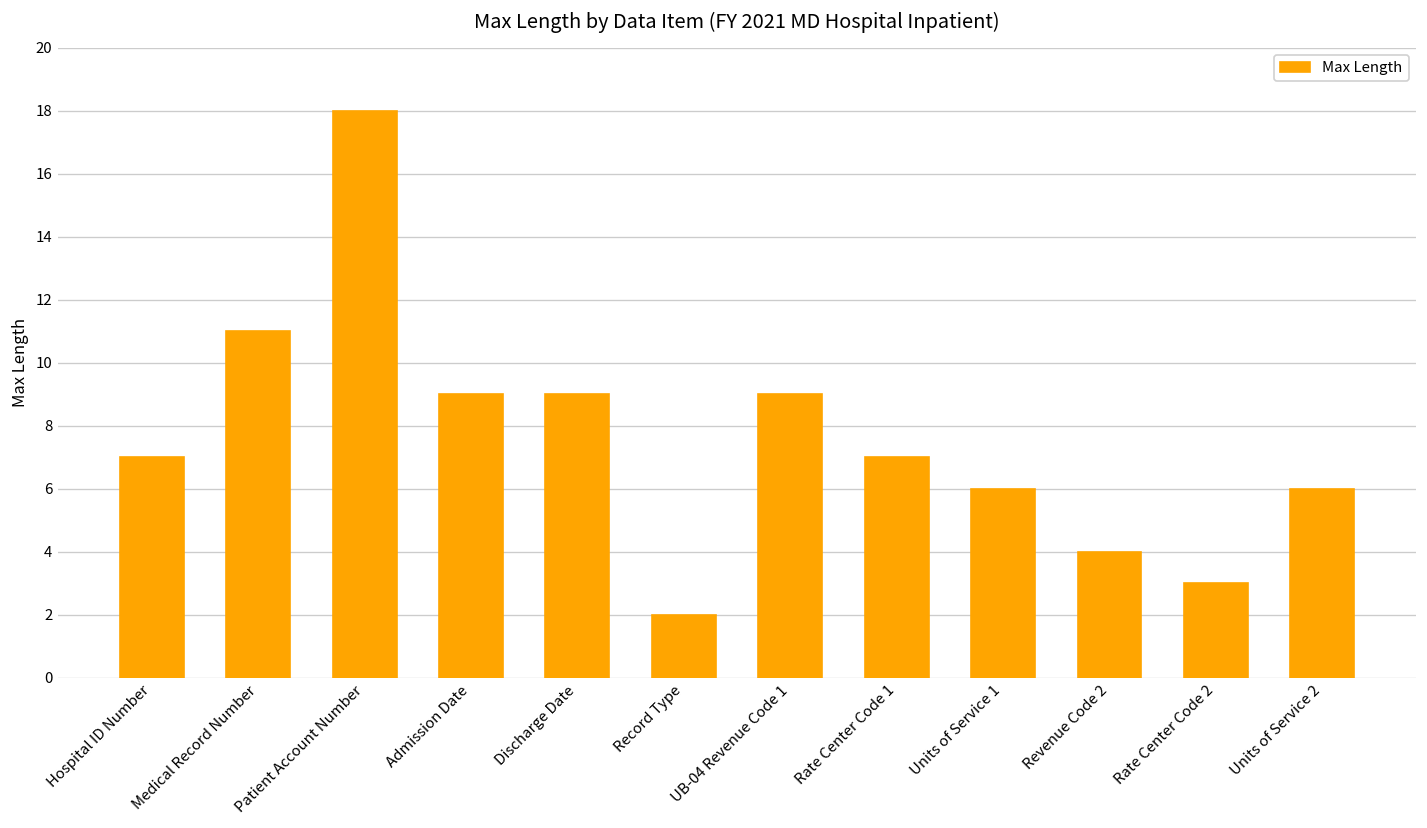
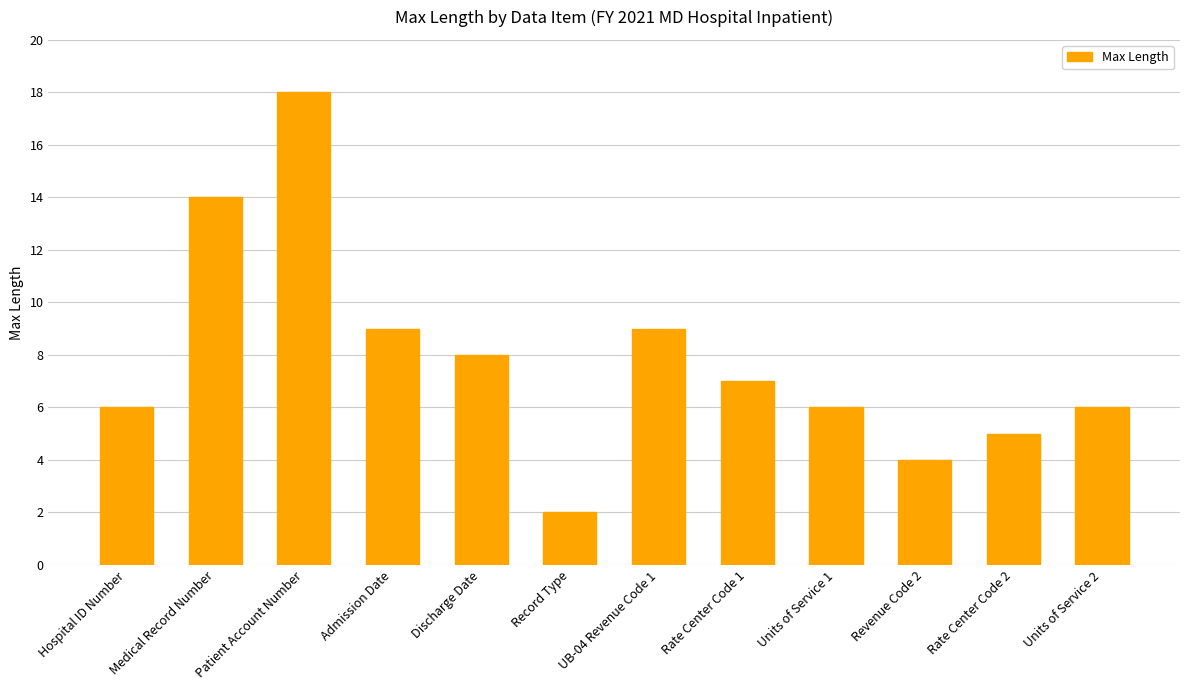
  {
-   "Hospital ID Number": 7,
-   "Medical Record Number": 11,
+   "Hospital ID Number": 6,
+   "Medical Record Number": 14,
    "Patient Account Number": 18,
    "Admission Date": 9,
-   "Discharge Date": 9,
+   "Discharge Date": 8,
    "Record Type": 2,
    "UB-04 Revenue Code 1": 9,
    "Rate Center Code 1": 7,
    "Units of Service 1": 6,
    "Revenue Code 2": 4,
-   "Rate Center Code 2": 3,
+   "Rate Center Code 2": 5,
    "Units of Service 2": 6
  }
